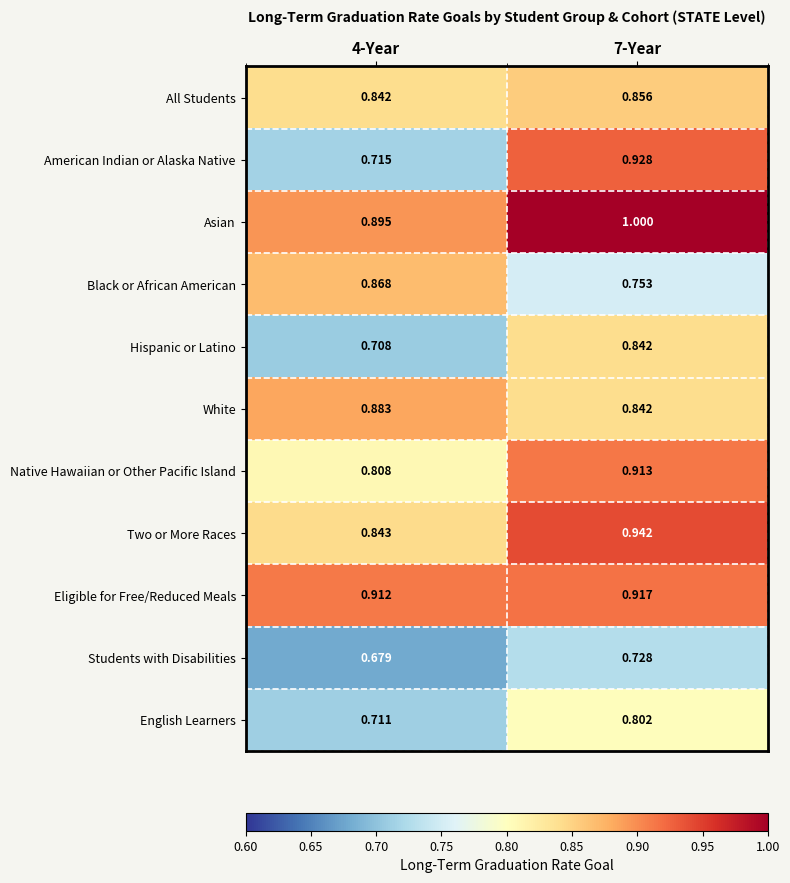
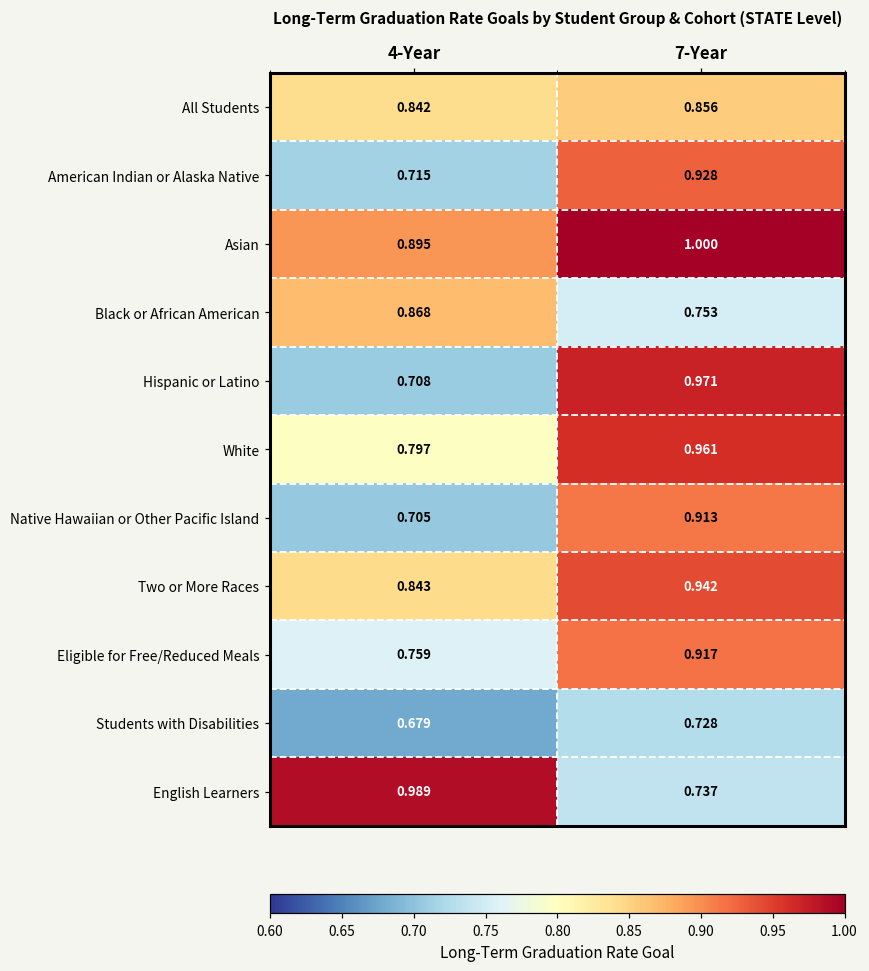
  {
    "All Students": {
      "4-Year": 0.842,
      "7-Year": 0.856
    },
    "American Indian or Alaska Native": {
      "4-Year": 0.715,
      "7-Year": 0.928
    },
    "Asian": {
      "4-Year": 0.895,
      "7-Year": 1.000
    },
    "Black or African American": {
      "4-Year": 0.868,
      "7-Year": 0.753
    },
    "Hispanic or Latino": {
      "4-Year": 0.708,
-     "7-Year": 0.842
+     "7-Year": 0.971
    },
    "White": {
-     "4-Year": 0.883,
-     "7-Year": 0.842
+     "4-Year": 0.797,
+     "7-Year": 0.961
    },
    "Native Hawaiian or Other Pacific Island": {
-     "4-Year": 0.808,
+     "4-Year": 0.705,
      "7-Year": 0.913
    },
    "Two or More Races": {
      "4-Year": 0.843,
      "7-Year": 0.942
    },
    "Eligible for Free/Reduced Meals": {
-     "4-Year": 0.912,
+     "4-Year": 0.759,
      "7-Year": 0.917
    },
    "Students with Disabilities": {
      "4-Year": 0.679,
      "7-Year": 0.728
    },
    "English Learners": {
-     "4-Year": 0.711,
-     "7-Year": 0.802
+     "4-Year": 0.989,
+     "7-Year": 0.737
    }
  }
